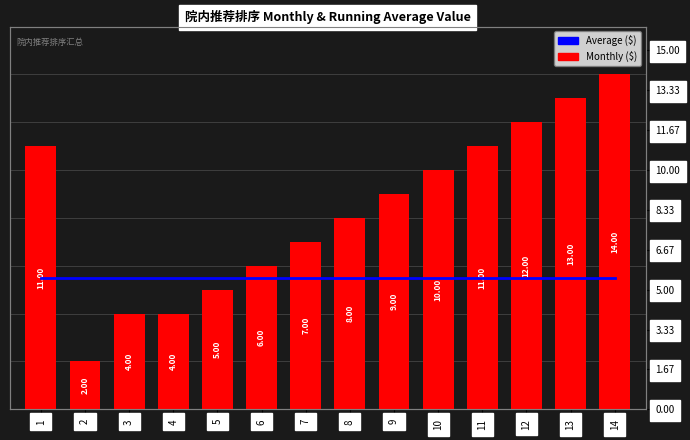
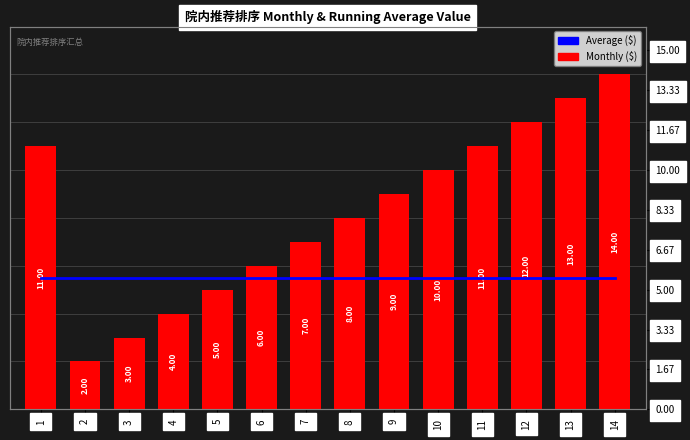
  {
    "Monthly ($)": {
      "2": 2.00,
-     "3": 4.00,
+     "3": 3.00,
      "4": 4.00,
      "5": 5.00,
      "6": 6.00,
      "7": 7.00,
      "8": 8.00,
      "9": 9.00,
      "13": 13.00,
      "14": 14.00
    }
  }
